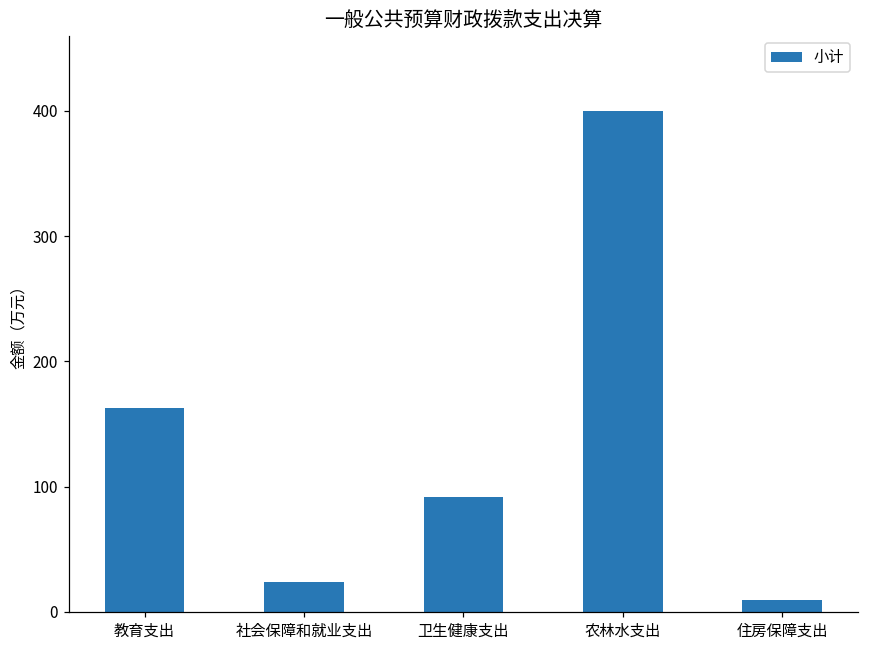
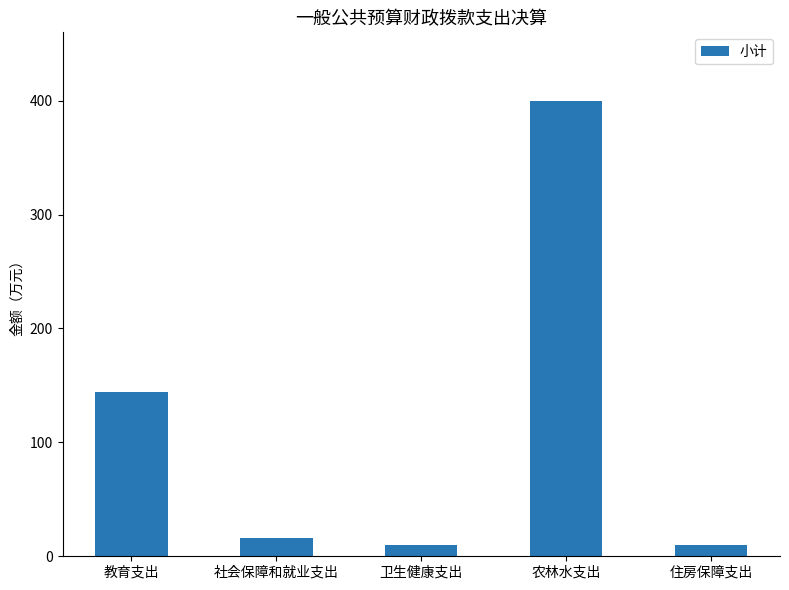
  {
-   "教育支出": 163,
-   "社会保障和就业支出": 24,
-   "卫生健康支出": 91,
+   "教育支出": 144,
+   "社会保障和就业支出": 16,
+   "卫生健康支出": 10,
    "农林水支出": 400,
    "住房保障支出": 10
  }
